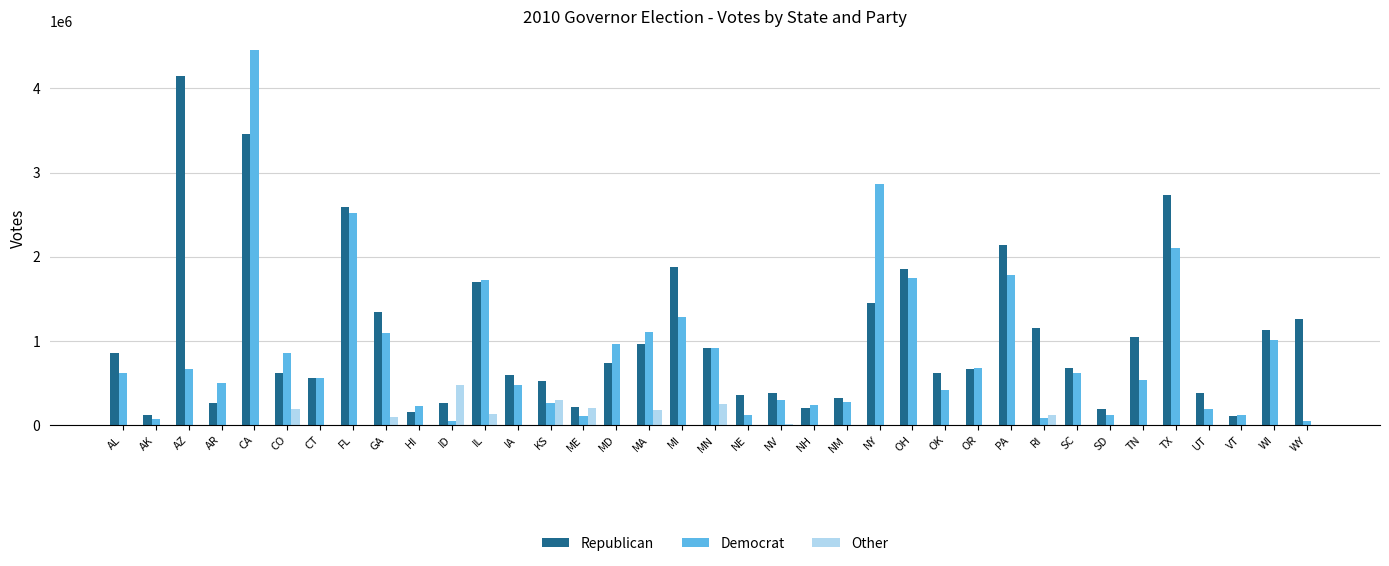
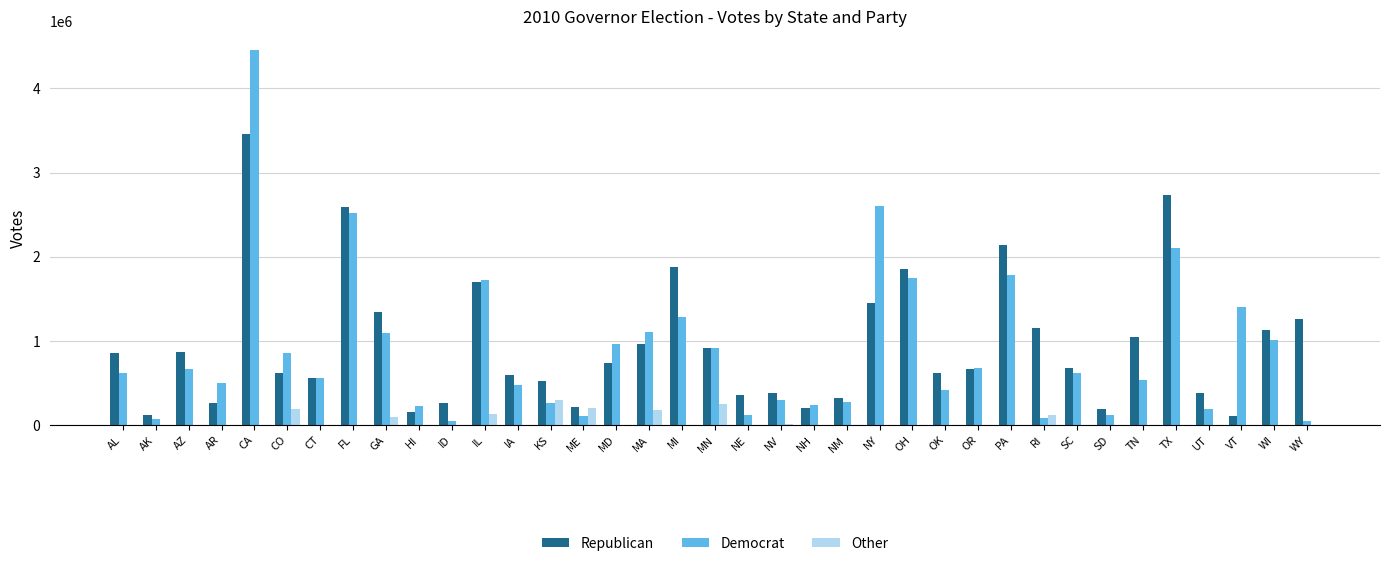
  {
    "Republican": {
      "AL": 900000,
      "AK": 100000,
-     "AZ": 4100000,
+     "AZ": 900000,
      "AR": 300000,
      "CA": 3500000,
      "CO": 600000,
      "CT": 600000,
      "FL": 2600000,
      "GA": 1300000,
      "HI": 200000,
      "ID": 300000,
      "IL": 1700000,
      "IA": 600000,
      "KS": 500000,
      "ME": 200000,
      "MD": 700000,
      "MA": 1000000,
      "MI": 1900000,
      "MN": 900000,
      "NE": 400000,
      "NV": 400000,
      "NH": 200000,
      "NM": 300000,
      "NY": 1400000,
      "OH": 1800000,
      "OK": 600000,
      "OR": 700000,
      "PA": 2100000,
      "RI": 1200000,
      "SC": 700000,
      "SD": 200000,
      "TN": 1000000,
      "TX": 2700000,
      "UT": 400000,
      "VT": 100000,
      "WI": 1100000,
      "WY": 1300000
    },
    "Democrat": {
      "AL": 600000,
      "AK": 100000,
      "AZ": 700000,
      "AR": 500000,
      "CA": 4500000,
      "CO": 900000,
      "CT": 600000,
      "FL": 2500000,
      "GA": 1100000,
      "HI": 200000,
      "ID": 100000,
      "IL": 1700000,
      "IA": 500000,
      "KS": 300000,
      "ME": 100000,
      "MD": 1000000,
      "MA": 1100000,
      "MI": 1300000,
      "MN": 900000,
      "NE": 100000,
      "NV": 300000,
      "NH": 200000,
      "NM": 300000,
-     "NY": 2900000,
+     "NY": 2600000,
      "OH": 1800000,
      "OK": 400000,
      "OR": 700000,
      "PA": 1800000,
      "RI": 100000,
      "SC": 600000,
      "SD": 100000,
      "TN": 500000,
      "TX": 2100000,
      "UT": 200000,
-     "VT": 100000,
+     "VT": 1400000,
      "WI": 1000000,
      "WY": 0
    },
    "Other": {
      "AL": 0,
      "AZ": 0,
      "AR": 0,
      "CA": 0,
      "CO": 200000,
      "CT": 0,
      "FL": 0,
      "GA": 100000,
      "HI": 0,
-     "ID": 500000,
+     "ID": 0,
      "IL": 100000,
      "IA": 0,
      "KS": 300000,
      "ME": 200000,
      "MD": 0,
      "MA": 200000,
      "MI": 0,
      "MN": 300000,
      "NE": 0,
      "NH": 0,
      "NM": 0,
      "NY": 0,
      "OH": 0,
      "OK": 0,
      "OR": 0,
      "PA": 0,
      "RI": 100000,
      "SC": 0,
      "SD": 0,
      "TN": 0,
      "TX": 0,
      "UT": 0,
      "VT": 0,
      "WI": 0,
      "WY": 0
    }
  }
